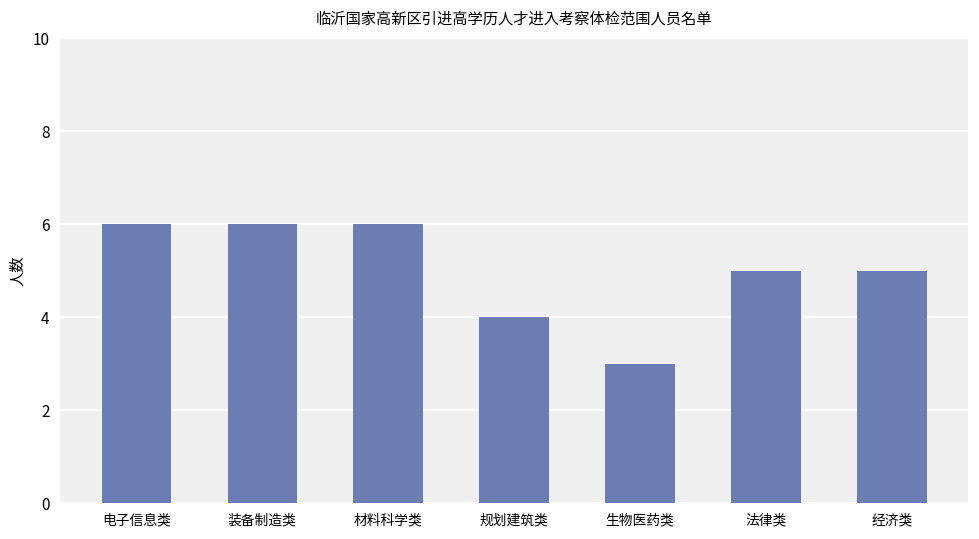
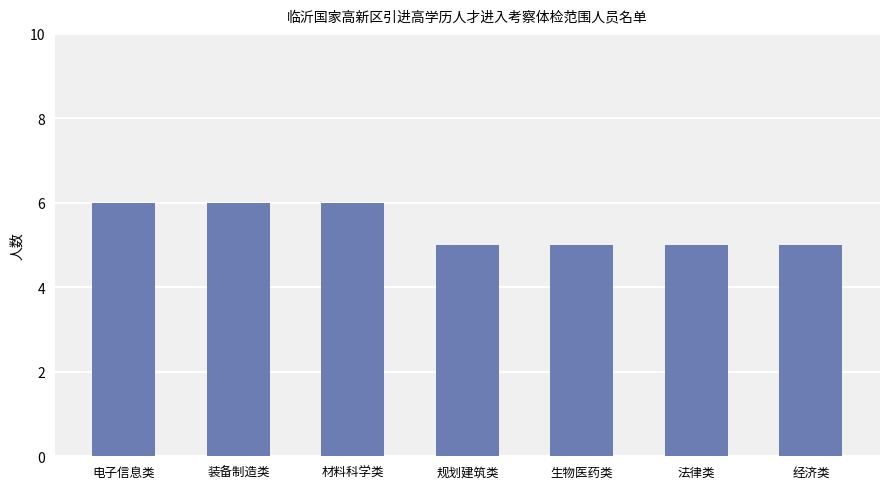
  {
    "电子信息类": 6,
    "装备制造类": 6,
    "材料科学类": 6,
-   "规划建筑类": 4,
-   "生物医药类": 3,
+   "规划建筑类": 5,
+   "生物医药类": 5,
    "法律类": 5,
    "经济类": 5
  }
